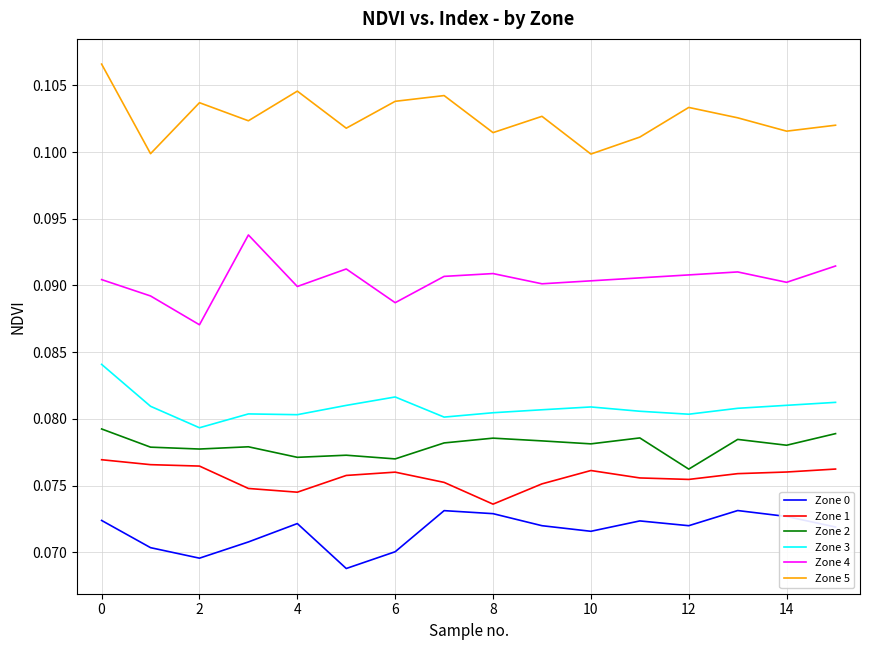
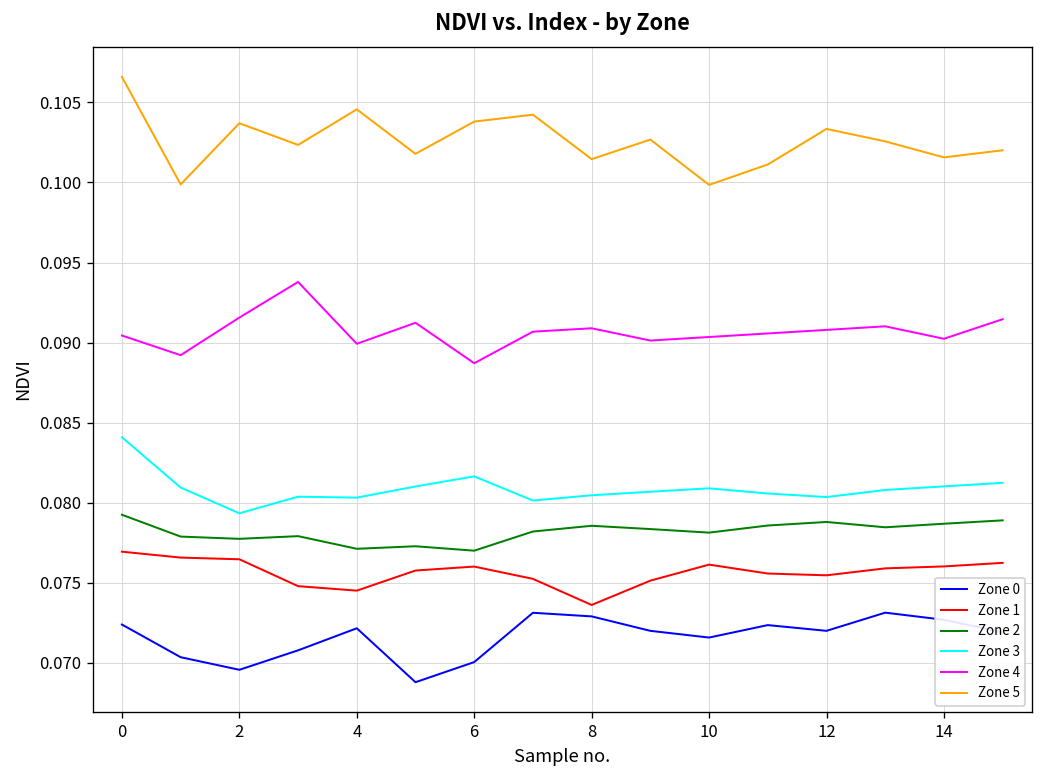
  {
    "Zone 0": {
      "0": 0.0724,
      "2": 0.0696,
      "4": 0.0721,
      "6": 0.0700,
      "8": 0.0729,
      "10": 0.0716,
      "12": 0.0720
    },
    "Zone 1": {
      "0": 0.0769,
      "2": 0.0765,
      "4": 0.0745,
      "6": 0.0760,
      "8": 0.0736,
      "10": 0.0761,
      "12": 0.0755,
      "14": 0.0760
    },
    "Zone 2": {
      "0": 0.0792,
      "2": 0.0777,
      "4": 0.0771,
      "6": 0.0770,
      "8": 0.0786,
      "10": 0.0781,
-     "12": 0.0762,
-     "14": 0.0780
+     "12": 0.0788,
+     "14": 0.0787
    },
    "Zone 3": {
      "0": 0.0841,
      "2": 0.0793,
      "4": 0.0803,
      "6": 0.0816,
      "8": 0.0805,
      "10": 0.0809,
      "12": 0.0803,
      "14": 0.0810
    },
    "Zone 4": {
      "0": 0.0904,
-     "2": 0.0871,
+     "2": 0.0916,
      "4": 0.0899,
      "6": 0.0887,
      "8": 0.0909,
      "10": 0.0903,
      "12": 0.0908,
      "14": 0.0902
    },
    "Zone 5": {
      "0": 0.1066,
      "2": 0.1037,
      "4": 0.1046,
      "6": 0.1038,
      "8": 0.1015,
      "10": 0.0999,
      "12": 0.1033,
      "14": 0.1016
    }
  }
